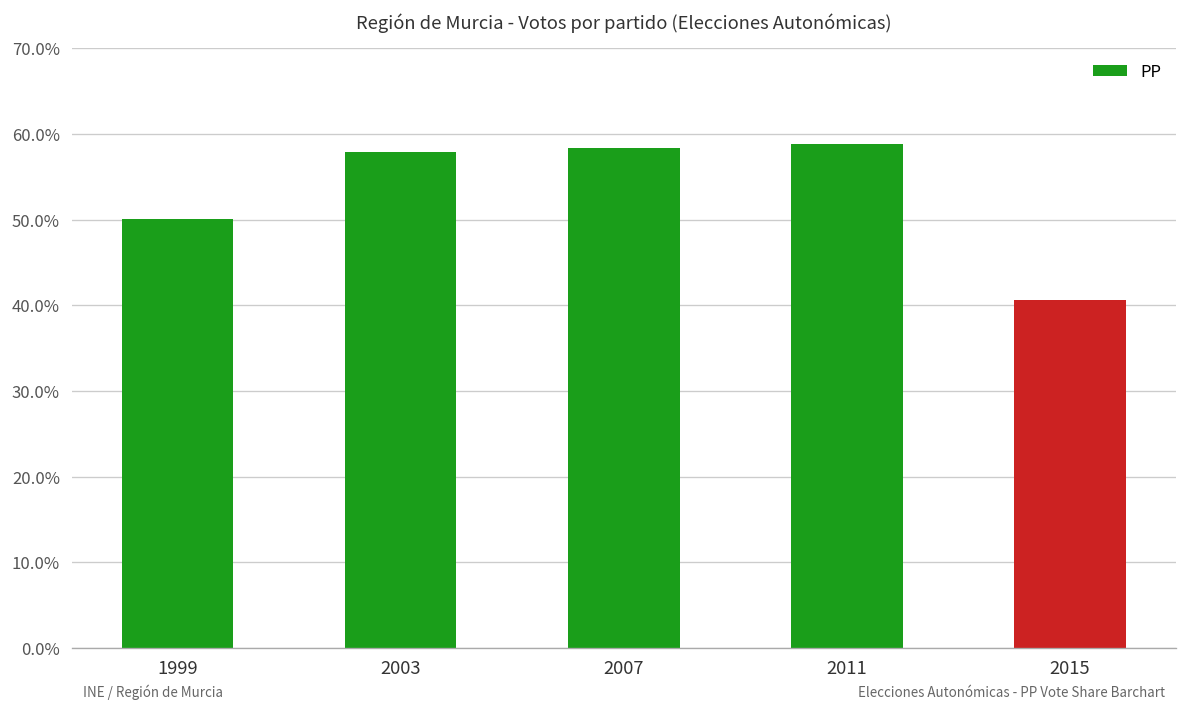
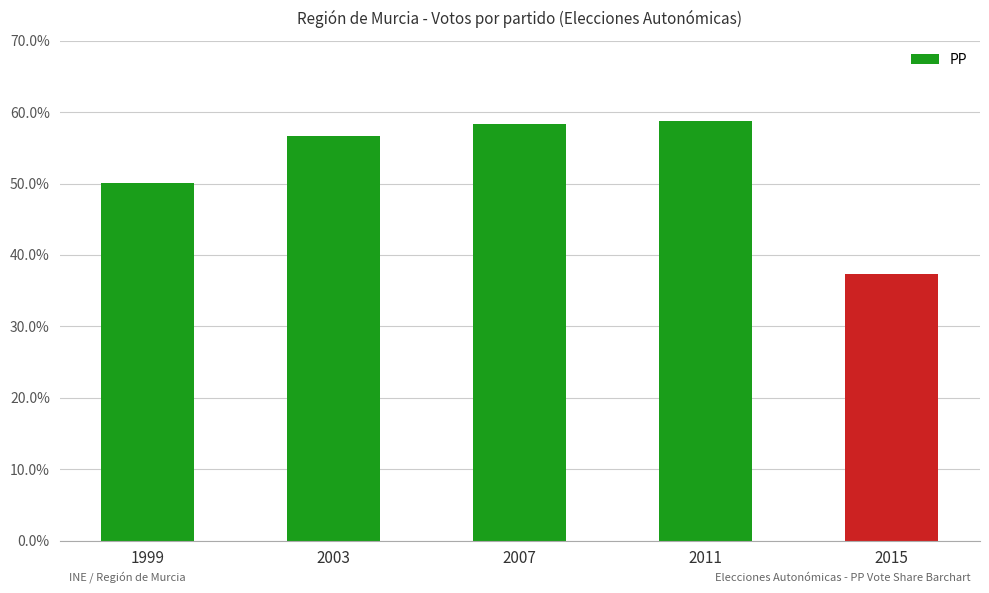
  {
    "1999": "50%",
-   "2003": "58%",
+   "2003": "57%",
    "2007": "58%",
    "2011": "59%",
-   "2015": "41%"
+   "2015": "37%"
  }
